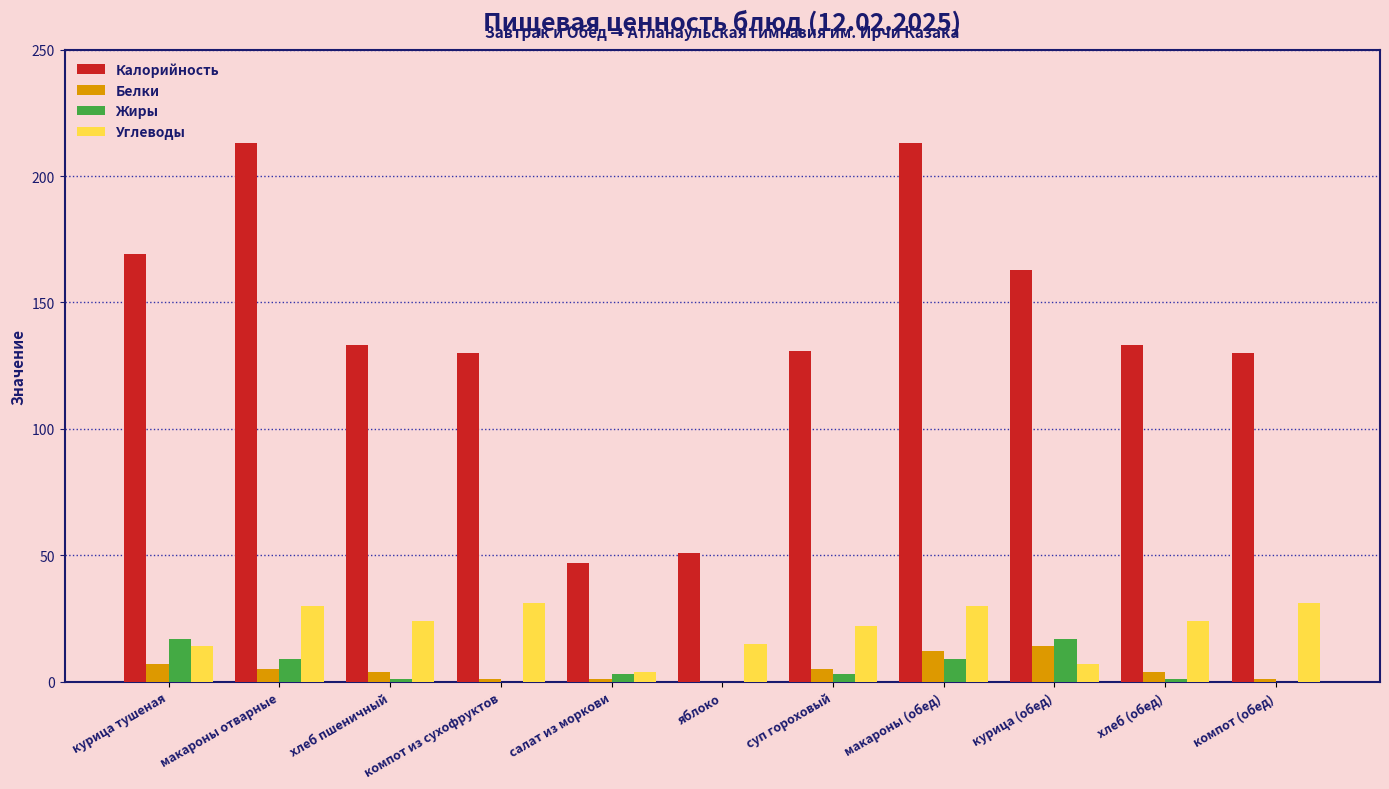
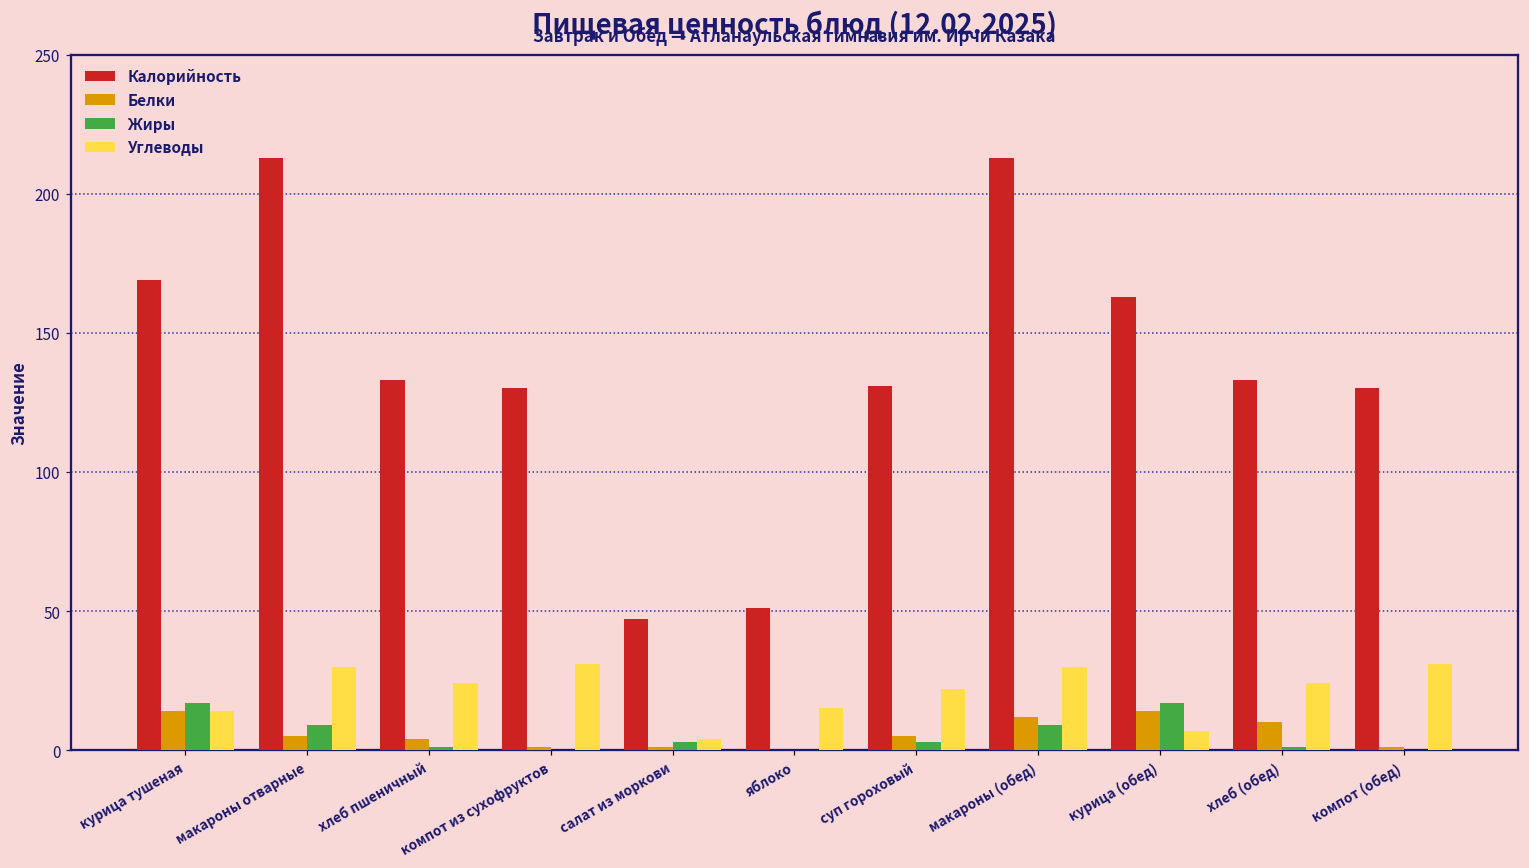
  {
    "Калорийность": {
      "курица тушеная": 169,
      "макароны отварные": 213,
      "хлеб пшеничный": 133,
      "компот из сухофруктов": 130,
      "салат из моркови": 47,
      "яблоко": 51,
      "суп гороховый": 131,
      "макароны (обед)": 213,
      "курица (обед)": 163,
      "хлеб (обед)": 133,
      "компот (обед)": 130
    },
    "Белки": {
-     "курица тушеная": 7,
+     "курица тушеная": 14,
      "макароны отварные": 5,
      "хлеб пшеничный": 4,
      "компот из сухофруктов": 1,
      "салат из моркови": 1,
      "яблоко": 0,
      "суп гороховый": 5,
      "макароны (обед)": 12,
      "курица (обед)": 14,
-     "хлеб (обед)": 4,
+     "хлеб (обед)": 10,
      "компот (обед)": 1
    },
    "Жиры": {
      "курица тушеная": 17,
      "макароны отварные": 9,
      "хлеб пшеничный": 1,
      "компот из сухофруктов": 0,
      "салат из моркови": 3,
      "яблоко": 0,
      "суп гороховый": 3,
      "макароны (обед)": 9,
      "курица (обед)": 17,
      "хлеб (обед)": 1,
      "компот (обед)": 0
    },
    "Углеводы": {
      "курица тушеная": 14,
      "макароны отварные": 30,
      "хлеб пшеничный": 24,
      "компот из сухофруктов": 31,
      "салат из моркови": 4,
      "яблоко": 15,
      "суп гороховый": 22,
      "макароны (обед)": 30,
      "курица (обед)": 7,
      "хлеб (обед)": 24,
      "компот (обед)": 31
    }
  }
